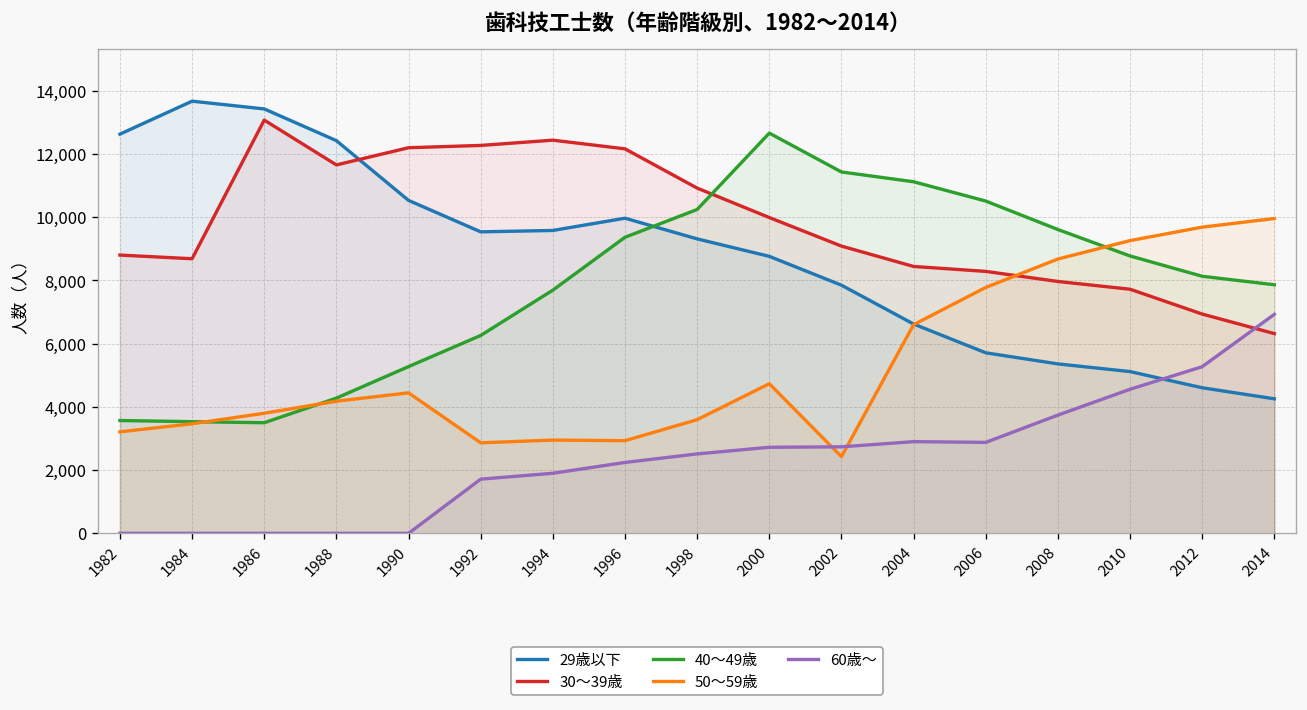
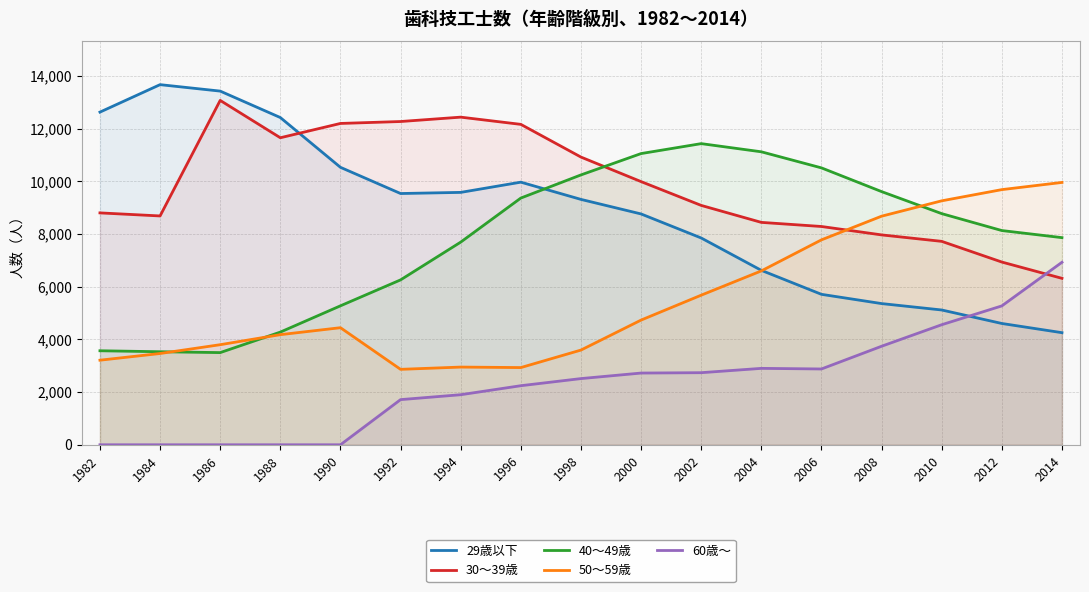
  {
    "29歳以下": {
      "1982": "12,600",
      "1984": "13,700",
      "1986": "13,400",
      "1988": "12,400",
      "1990": "10,500",
      "1992": "9,500",
      "1994": "9,600",
      "1996": "10,000",
      "1998": "9,300",
      "2000": "8,800",
      "2002": "7,800",
      "2006": "5,700",
      "2008": "5,400",
      "2010": "5,100",
      "2012": "4,600",
      "2014": "4,300"
    },
    "30～39歳": {
      "1982": "8,800",
      "1984": "8,700",
      "1986": "13,100",
      "1988": "11,600",
      "1990": "12,200",
      "1992": "12,300",
      "1994": "12,400",
      "1996": "12,200",
      "1998": "10,900",
      "2000": "10,000",
      "2002": "9,100",
      "2004": "8,400",
      "2006": "8,300",
      "2008": "8,000",
      "2010": "7,700",
      "2012": "6,900",
      "2014": "6,300"
    },
    "40～49歳": {
      "1982": "3,600",
      "1986": "3,500",
      "1988": "4,300",
      "1990": "5,300",
      "1992": "6,300",
      "1994": "7,700",
      "1996": "9,400",
      "1998": "10,200",
-     "2000": "12,700",
+     "2000": "11,000",
      "2002": "11,400",
      "2004": "11,100",
      "2006": "10,500",
      "2008": "9,600",
      "2010": "8,800",
      "2012": "8,100",
      "2014": "7,900"
    },
    "50～59歳": {
      "1982": "3,200",
      "1986": "3,800",
      "1988": "4,200",
      "1990": "4,400",
      "1992": "2,900",
      "1994": "2,900",
      "1996": "2,900",
      "1998": "3,600",
      "2000": "4,700",
-     "2002": "2,400",
+     "2002": "5,700",
      "2006": "7,800",
      "2008": "8,700",
      "2010": "9,300",
      "2012": "9,700",
      "2014": "10,000"
    },
    "60歳～": {
      "1982": "0",
      "1984": "0",
      "1986": "0",
      "1988": "0",
      "1990": "0",
      "1992": "1,700",
      "1994": "1,900",
      "1996": "2,200",
      "1998": "2,500",
      "2000": "2,700",
      "2002": "2,700",
      "2004": "2,900",
      "2006": "2,900",
      "2008": "3,700",
      "2010": "4,600",
      "2012": "5,300",
      "2014": "6,900"
    }
  }
